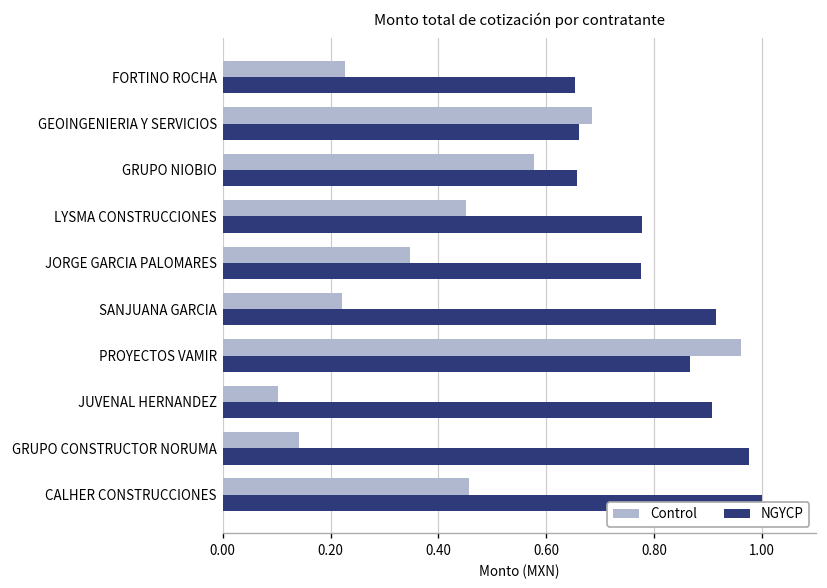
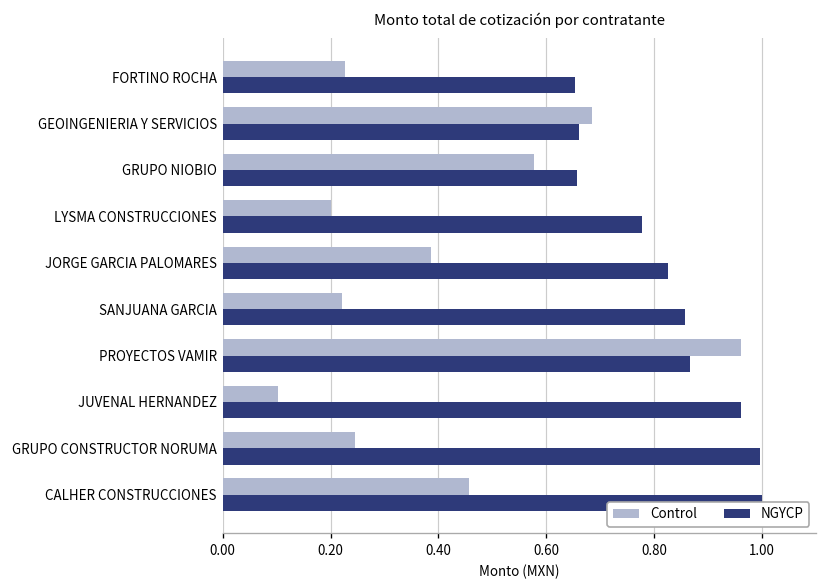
  {
    "Control": {
      "FORTINO ROCHA": 0.23,
      "GEOINGENIERIA Y SERVICIOS": 0.68,
      "GRUPO NIOBIO": 0.58,
-     "LYSMA CONSTRUCCIONES": 0.45,
-     "JORGE GARCIA PALOMARES": 0.35,
+     "LYSMA CONSTRUCCIONES": 0.20,
+     "JORGE GARCIA PALOMARES": 0.39,
      "SANJUANA GARCIA": 0.22,
      "PROYECTOS VAMIR": 0.96,
      "JUVENAL HERNANDEZ": 0.10,
-     "GRUPO CONSTRUCTOR NORUMA": 0.14,
+     "GRUPO CONSTRUCTOR NORUMA": 0.25,
      "CALHER CONSTRUCCIONES": 0.46
    },
    "NGYCP": {
      "FORTINO ROCHA": 0.65,
      "GEOINGENIERIA Y SERVICIOS": 0.66,
      "GRUPO NIOBIO": 0.66,
      "LYSMA CONSTRUCCIONES": 0.78,
-     "JORGE GARCIA PALOMARES": 0.78,
-     "SANJUANA GARCIA": 0.91,
+     "JORGE GARCIA PALOMARES": 0.83,
+     "SANJUANA GARCIA": 0.86,
      "PROYECTOS VAMIR": 0.87,
-     "JUVENAL HERNANDEZ": 0.91,
-     "GRUPO CONSTRUCTOR NORUMA": 0.98,
+     "JUVENAL HERNANDEZ": 0.96,
+     "GRUPO CONSTRUCTOR NORUMA": 1.00,
      "CALHER CONSTRUCCIONES": 1.00
    }
  }
